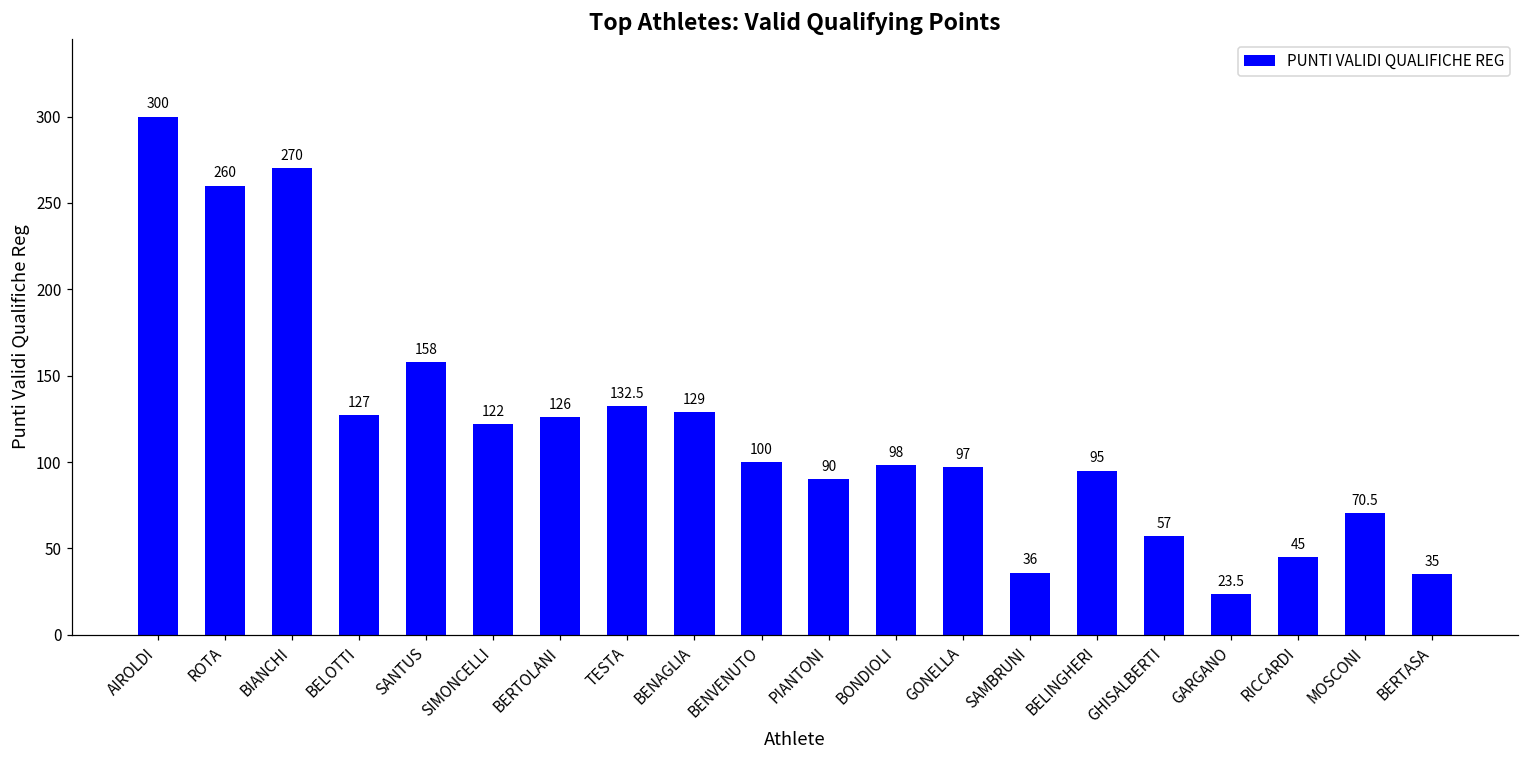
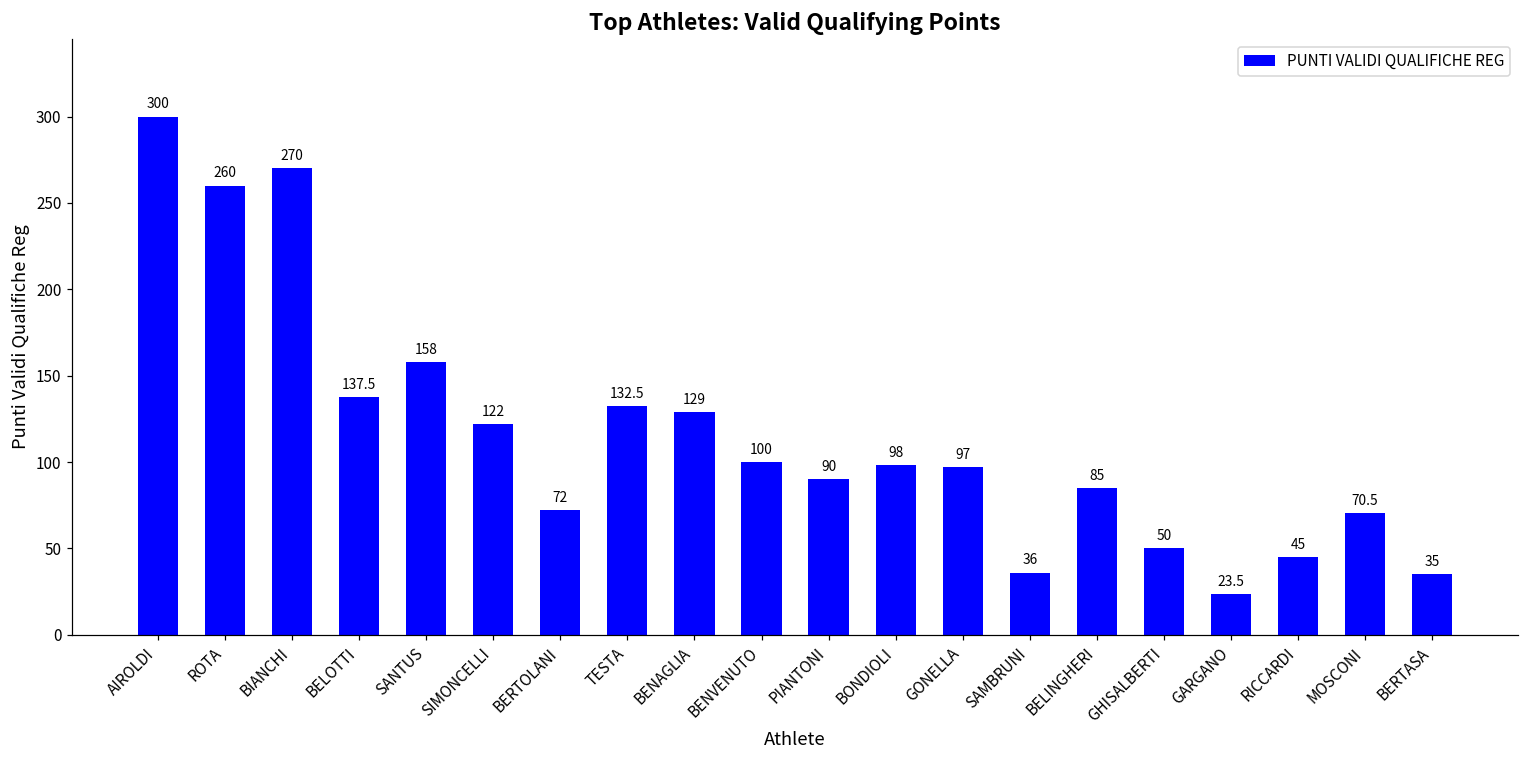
  {
    "AIROLDI": 300,
    "ROTA": 260,
    "BIANCHI": 270,
-   "BELOTTI": 127,
+   "BELOTTI": 137.5,
    "SANTUS": 158,
    "SIMONCELLI": 122,
-   "BERTOLANI": 126,
+   "BERTOLANI": 72,
    "TESTA": 132.5,
    "BENAGLIA": 129,
    "BENVENUTO": 100,
    "PIANTONI": 90,
    "BONDIOLI": 98,
    "GONELLA": 97,
    "SAMBRUNI": 36,
-   "BELINGHERI": 95,
-   "GHISALBERTI": 57,
+   "BELINGHERI": 85,
+   "GHISALBERTI": 50,
    "GARGANO": 23.5,
    "RICCARDI": 45,
    "MOSCONI": 70.5,
    "BERTASA": 35
  }
